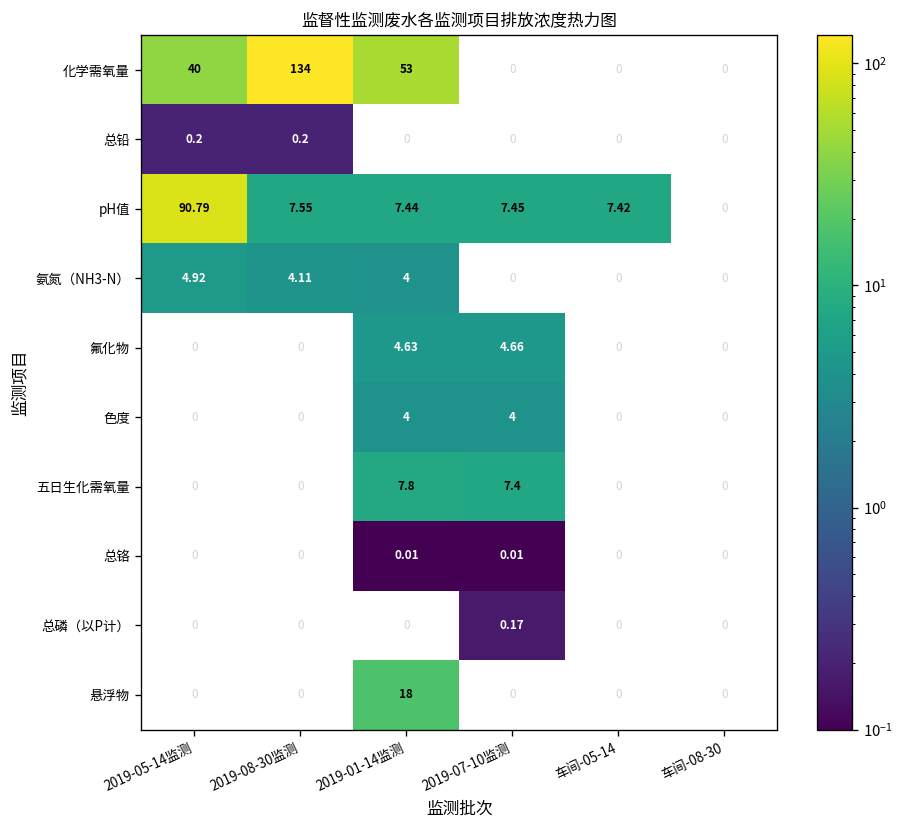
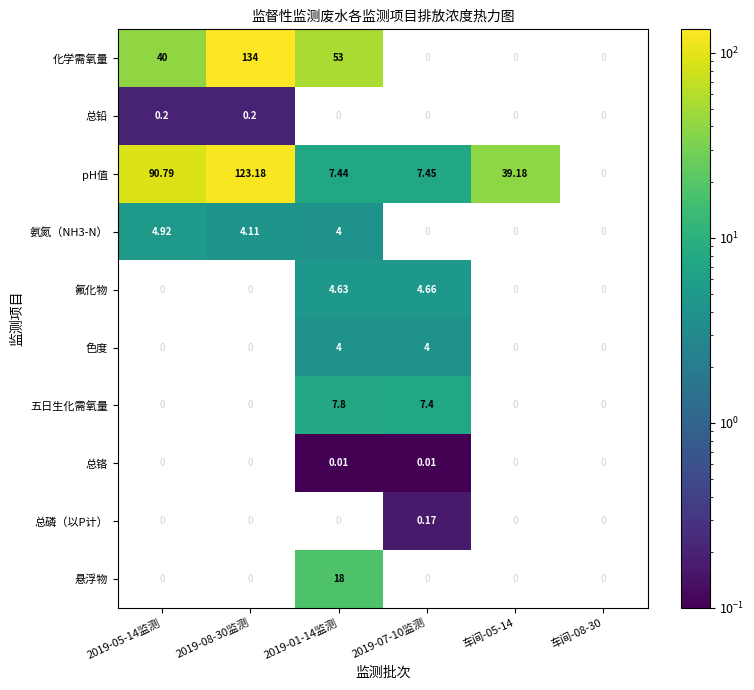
  {
    "化学需氧量": {
      "2019-05-14监测": 40,
      "2019-08-30监测": 134,
      "2019-01-14监测": 53
    },
    "总铅": {
      "2019-05-14监测": 0.2,
      "2019-08-30监测": 0.2
    },
    "pH值": {
      "2019-05-14监测": 90.79,
-     "2019-08-30监测": 7.55,
+     "2019-08-30监测": 123.18,
      "2019-01-14监测": 7.44,
      "2019-07-10监测": 7.45,
-     "车间-05-14": 7.42
+     "车间-05-14": 39.18
    },
    "氨氮（NH3-N）": {
      "2019-05-14监测": 4.92,
      "2019-08-30监测": 4.11,
      "2019-01-14监测": 4
    },
    "氟化物": {
      "2019-01-14监测": 4.63,
      "2019-07-10监测": 4.66
    },
    "色度": {
      "2019-01-14监测": 4,
      "2019-07-10监测": 4
    },
    "五日生化需氧量": {
      "2019-01-14监测": 7.8,
      "2019-07-10监测": 7.4
    },
    "总铬": {
      "2019-01-14监测": 0.01,
      "2019-07-10监测": 0.01
    },
    "总磷（以P计）": {
      "2019-07-10监测": 0.17
    },
    "悬浮物": {
      "2019-01-14监测": 18
    }
  }
